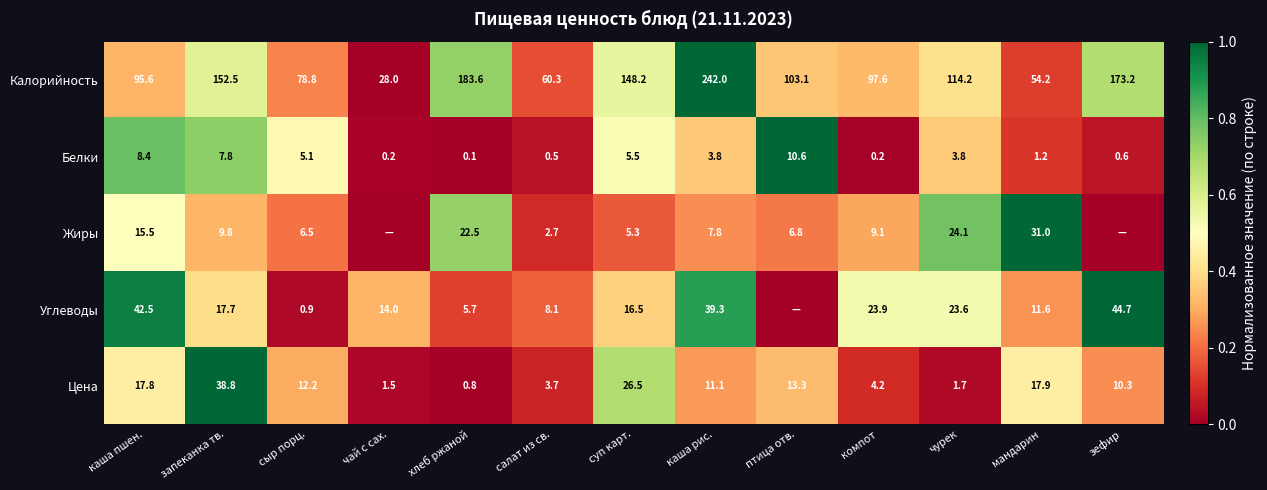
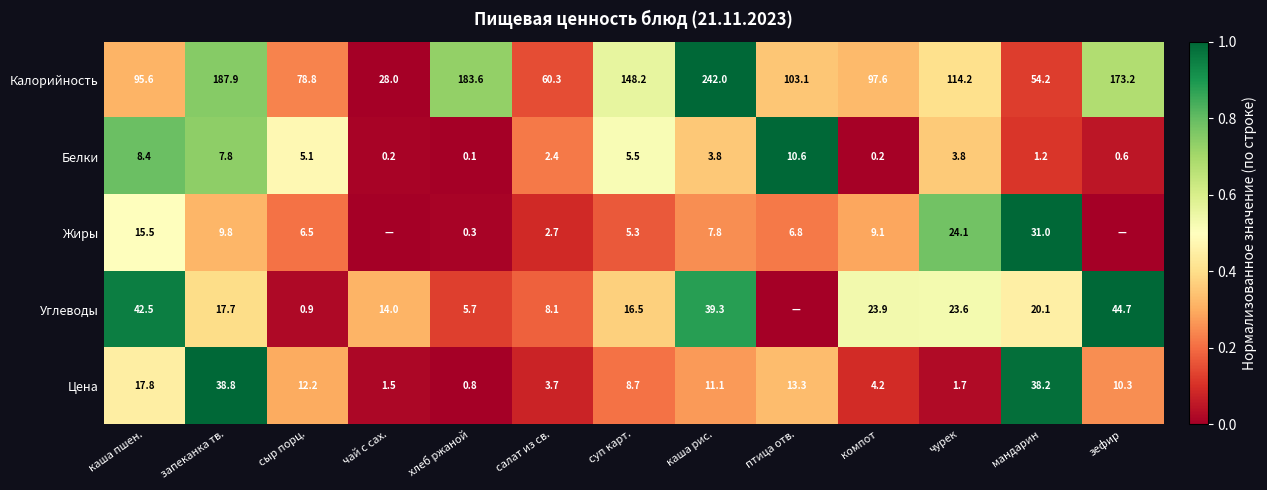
  {
    "Калорийность": {
      "каша пшен.": 95.6,
-     "запеканка тв.": 152.5,
+     "запеканка тв.": 187.9,
      "сыр порц.": 78.8,
      "чай с сах.": 28.0,
      "хлеб ржаной": 183.6,
      "салат из св.": 60.3,
      "суп карт.": 148.2,
      "каша рис.": 242.0,
      "птица отв.": 103.1,
      "компот": 97.6,
      "чурек": 114.2,
      "мандарин": 54.2,
      "зефир": 173.2
    },
    "Белки": {
      "каша пшен.": 8.4,
      "запеканка тв.": 7.8,
      "сыр порц.": 5.1,
      "чай с сах.": 0.2,
      "хлеб ржаной": 0.1,
-     "салат из св.": 0.5,
+     "салат из св.": 2.4,
      "суп карт.": 5.5,
      "каша рис.": 3.8,
      "птица отв.": 10.6,
      "компот": 0.2,
      "чурек": 3.8,
      "мандарин": 1.2,
      "зефир": 0.6
    },
    "Жиры": {
      "каша пшен.": 15.5,
      "запеканка тв.": 9.8,
      "сыр порц.": 6.5,
-     "хлеб ржаной": 22.5,
+     "хлеб ржаной": 0.3,
      "салат из св.": 2.7,
      "суп карт.": 5.3,
      "каша рис.": 7.8,
      "птица отв.": 6.8,
      "компот": 9.1,
      "чурек": 24.1,
      "мандарин": 31.0
    },
    "Углеводы": {
      "каша пшен.": 42.5,
      "запеканка тв.": 17.7,
      "сыр порц.": 0.9,
      "чай с сах.": 14.0,
      "хлеб ржаной": 5.7,
      "салат из св.": 8.1,
      "суп карт.": 16.5,
      "каша рис.": 39.3,
      "компот": 23.9,
      "чурек": 23.6,
-     "мандарин": 11.6,
+     "мандарин": 20.1,
      "зефир": 44.7
    },
    "Цена": {
      "каша пшен.": 17.8,
      "запеканка тв.": 38.8,
      "сыр порц.": 12.2,
      "чай с сах.": 1.5,
      "хлеб ржаной": 0.8,
      "салат из св.": 3.7,
-     "суп карт.": 26.5,
+     "суп карт.": 8.7,
      "каша рис.": 11.1,
      "птица отв.": 13.3,
      "компот": 4.2,
      "чурек": 1.7,
-     "мандарин": 17.9,
+     "мандарин": 38.2,
      "зефир": 10.3
    }
  }
